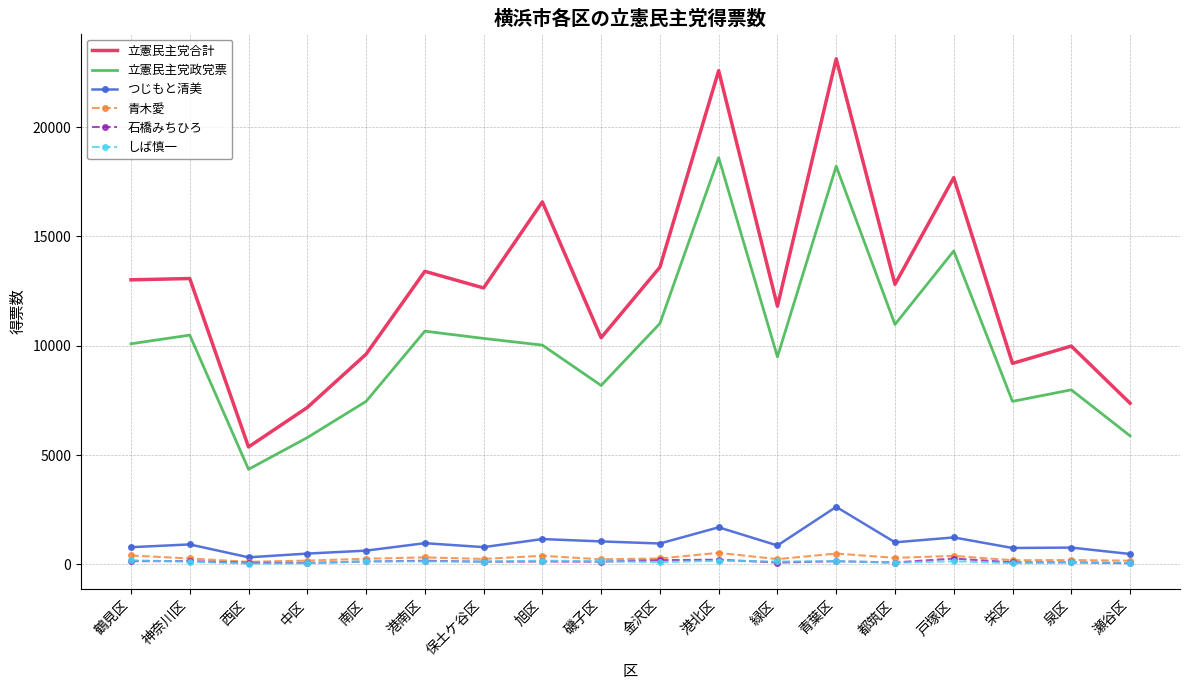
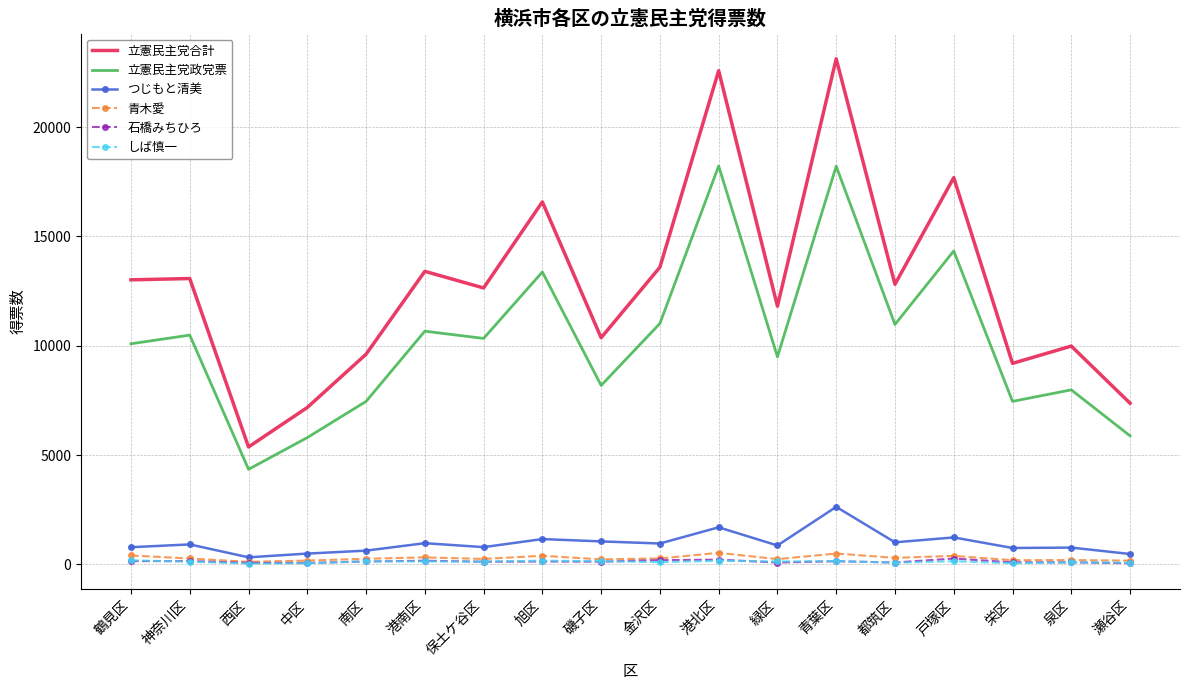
  {
    "立憲民主党合計": {
      "鶴見区": 13000,
      "神奈川区": 13100,
      "西区": 5400,
      "中区": 7200,
      "南区": 9600,
      "港南区": 13400,
      "保土ケ谷区": 12600,
      "旭区": 16600,
      "磯子区": 10400,
      "金沢区": 13600,
      "港北区": 22600,
      "緑区": 11800,
      "青葉区": 23100,
      "都筑区": 12800,
      "戸塚区": 17700,
      "栄区": 9200,
      "泉区": 10000,
      "瀬谷区": 7400
    },
    "立憲民主党政党票": {
      "鶴見区": 10100,
      "神奈川区": 10500,
      "西区": 4400,
      "中区": 5800,
      "南区": 7500,
      "港南区": 10700,
      "保土ケ谷区": 10300,
-     "旭区": 10000,
+     "旭区": 13400,
      "磯子区": 8200,
      "金沢区": 11000,
-     "港北区": 18600,
+     "港北区": 18200,
      "緑区": 9500,
      "青葉区": 18200,
      "都筑区": 11000,
      "戸塚区": 14300,
      "栄区": 7500,
      "泉区": 8000,
      "瀬谷区": 5900
    },
    "つじもと清美": {
      "鶴見区": 800,
      "神奈川区": 900,
      "西区": 300,
      "中区": 500,
      "南区": 600,
      "港南区": 1000,
      "保土ケ谷区": 800,
      "旭区": 1200,
      "磯子区": 1100,
      "金沢区": 1000,
      "港北区": 1700,
      "緑区": 900,
      "青葉区": 2600,
      "都筑区": 1000,
      "戸塚区": 1200,
      "栄区": 800,
      "泉区": 800,
      "瀬谷区": 500
    },
    "青木愛": {
      "鶴見区": 400,
      "神奈川区": 300,
      "港南区": 300,
      "保土ケ谷区": 300,
      "旭区": 400,
      "港北区": 500,
      "青葉区": 500,
      "都筑区": 300,
      "戸塚区": 400
    },
    "石橋みちひろ": {
      "戸塚区": 300
    },
    "しば慎一": {
      "戸塚区": 100
    }
  }
